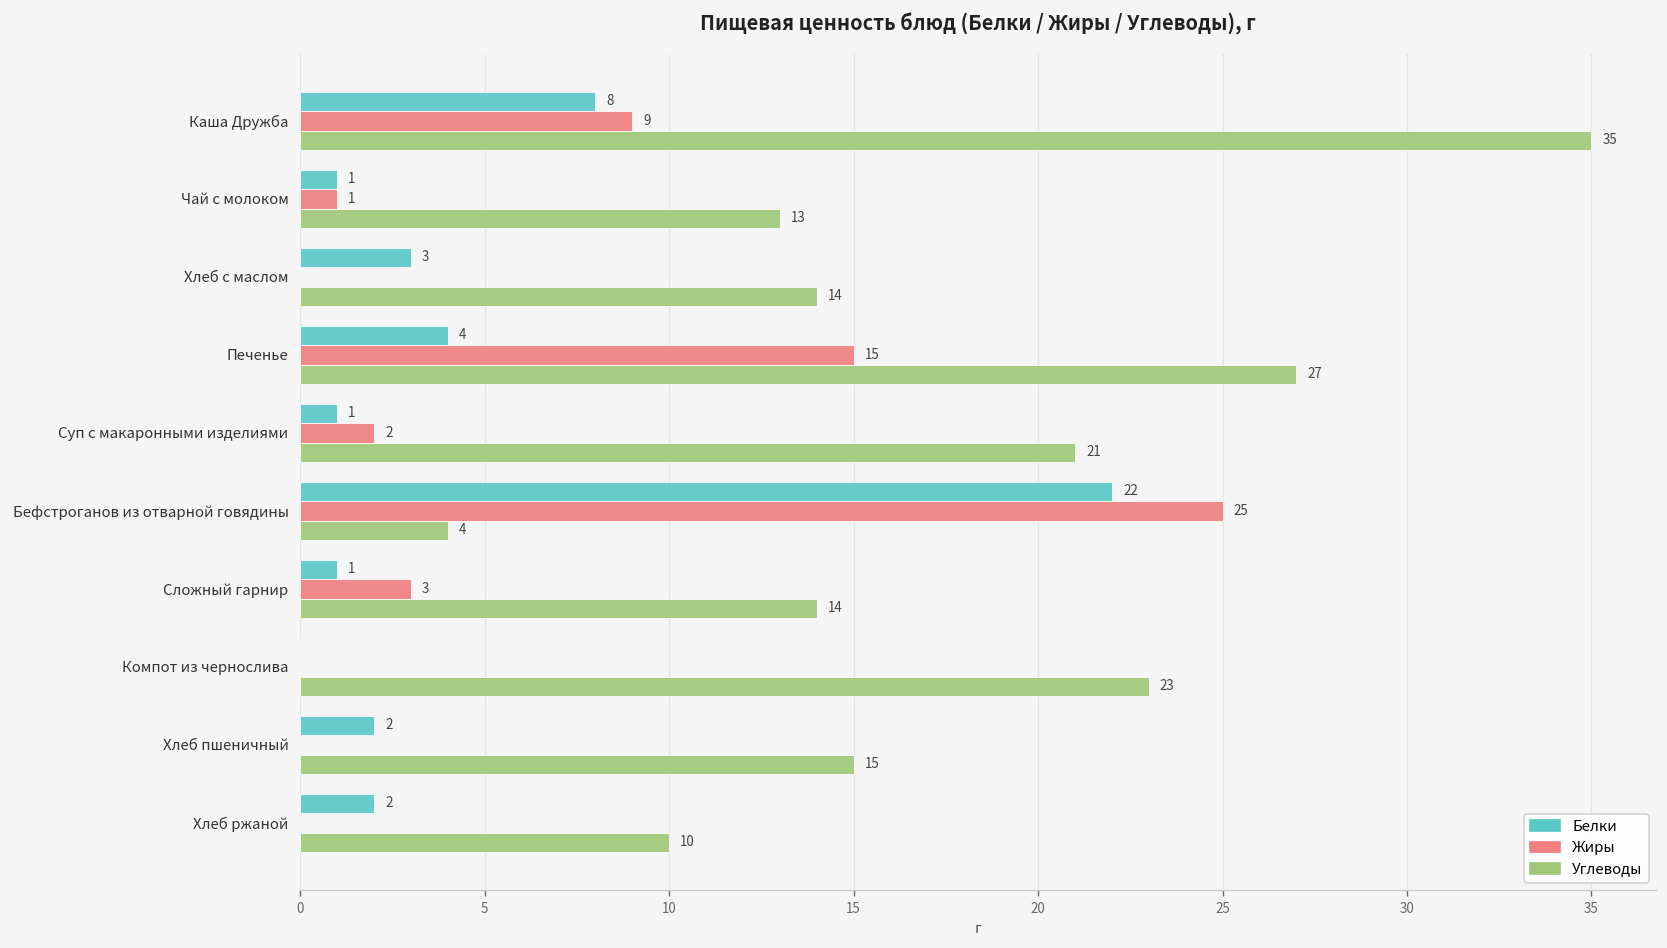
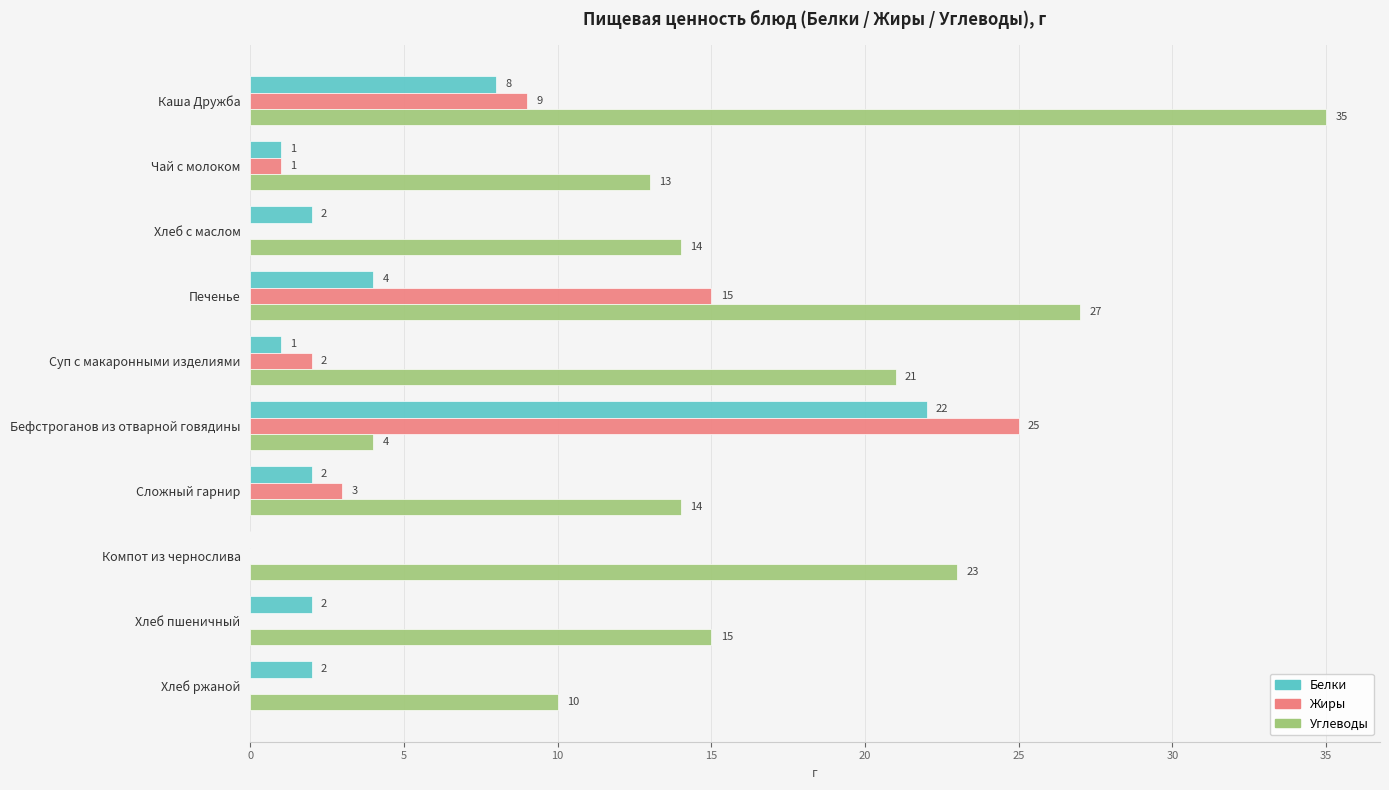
  {
    "Белки": {
      "Каша Дружба": 8,
      "Чай с молоком": 1,
-     "Хлеб с маслом": 3,
+     "Хлеб с маслом": 2,
      "Печенье": 4,
      "Суп с макаронными изделиями": 1,
      "Бефстроганов из отварной говядины": 22,
-     "Сложный гарнир": 1,
+     "Сложный гарнир": 2,
      "Хлеб пшеничный": 2,
      "Хлеб ржаной": 2
    },
    "Жиры": {
      "Каша Дружба": 9,
      "Чай с молоком": 1,
      "Печенье": 15,
      "Суп с макаронными изделиями": 2,
      "Бефстроганов из отварной говядины": 25,
      "Сложный гарнир": 3
    },
    "Углеводы": {
      "Каша Дружба": 35,
      "Чай с молоком": 13,
      "Хлеб с маслом": 14,
      "Печенье": 27,
      "Суп с макаронными изделиями": 21,
      "Бефстроганов из отварной говядины": 4,
      "Сложный гарнир": 14,
      "Компот из чернослива": 23,
      "Хлеб пшеничный": 15,
      "Хлеб ржаной": 10
    }
  }
